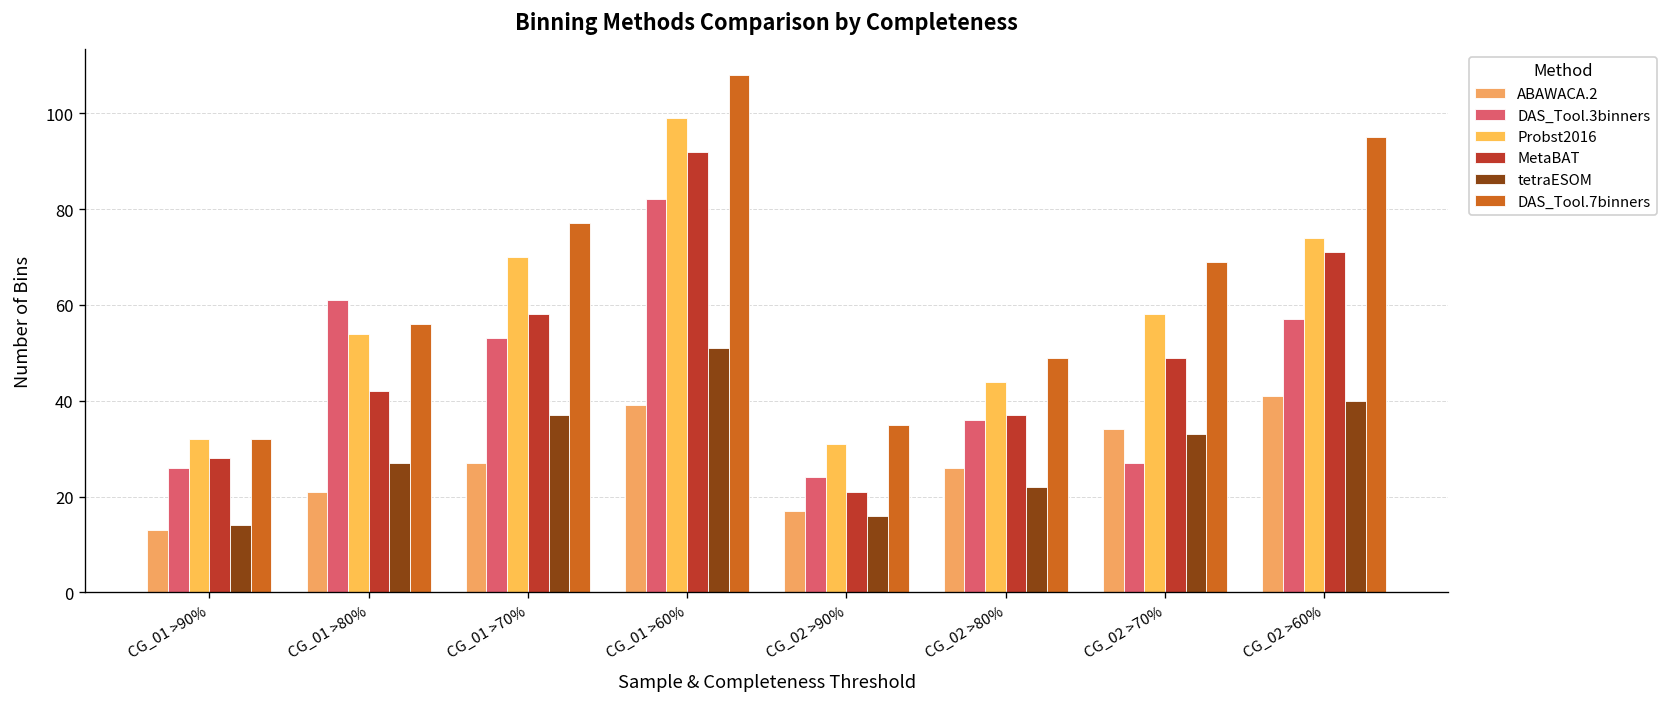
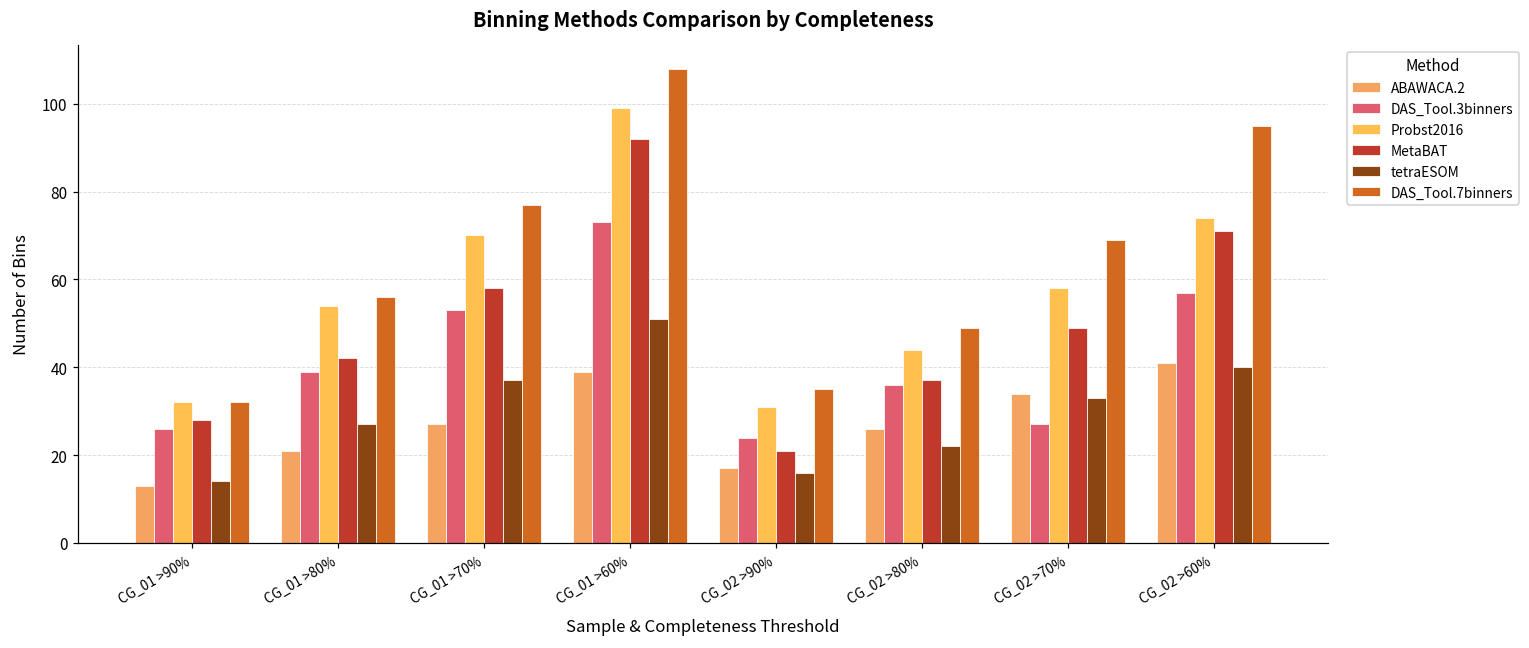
  {
    "DAS_Tool.3binners": {
      "CG_01 >90%": 26,
-     "CG_01 >80%": 61,
+     "CG_01 >80%": 39,
      "CG_01 >70%": 53,
-     "CG_01 >60%": 82,
+     "CG_01 >60%": 73,
      "CG_02 >90%": 24,
      "CG_02 >80%": 36,
      "CG_02 >70%": 27,
      "CG_02 >60%": 57
    }
  }
